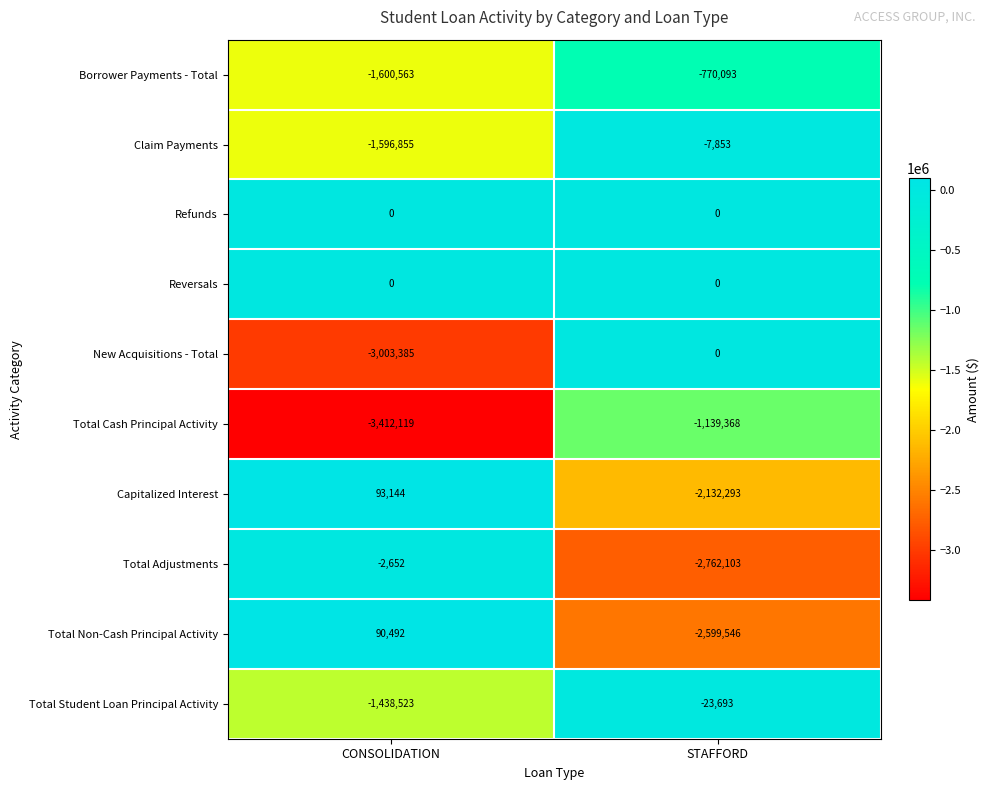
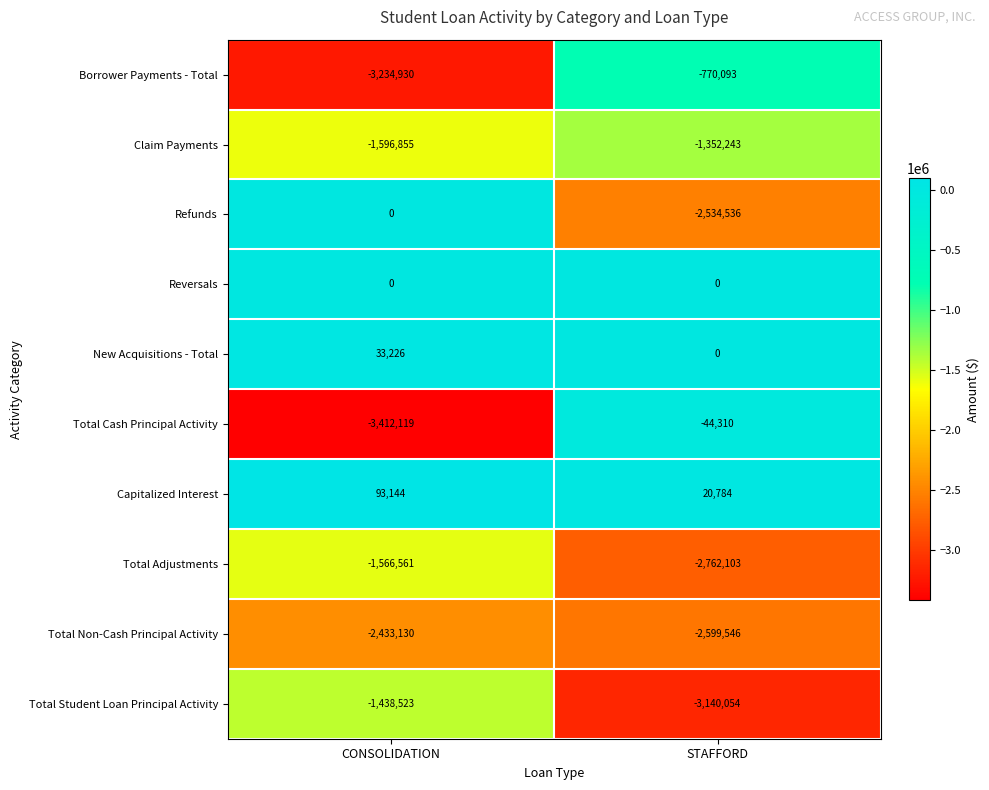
  {
    "Borrower Payments - Total": {
-     "CONSOLIDATION": "-1,600,563",
+     "CONSOLIDATION": "-3,234,930",
      "STAFFORD": "-770,093"
    },
    "Claim Payments": {
      "CONSOLIDATION": "-1,596,855",
-     "STAFFORD": "-7,853"
+     "STAFFORD": "-1,352,243"
    },
    "Refunds": {
      "CONSOLIDATION": "0",
-     "STAFFORD": "0"
+     "STAFFORD": "-2,534,536"
    },
    "Reversals": {
      "CONSOLIDATION": "0",
      "STAFFORD": "0"
    },
    "New Acquisitions - Total": {
-     "CONSOLIDATION": "-3,003,385",
+     "CONSOLIDATION": "33,226",
      "STAFFORD": "0"
    },
    "Total Cash Principal Activity": {
      "CONSOLIDATION": "-3,412,119",
-     "STAFFORD": "-1,139,368"
+     "STAFFORD": "-44,310"
    },
    "Capitalized Interest": {
      "CONSOLIDATION": "93,144",
-     "STAFFORD": "-2,132,293"
+     "STAFFORD": "20,784"
    },
    "Total Adjustments": {
-     "CONSOLIDATION": "-2,652",
+     "CONSOLIDATION": "-1,566,561",
      "STAFFORD": "-2,762,103"
    },
    "Total Non-Cash Principal Activity": {
-     "CONSOLIDATION": "90,492",
+     "CONSOLIDATION": "-2,433,130",
      "STAFFORD": "-2,599,546"
    },
    "Total Student Loan Principal Activity": {
      "CONSOLIDATION": "-1,438,523",
-     "STAFFORD": "-23,693"
+     "STAFFORD": "-3,140,054"
    }
  }
